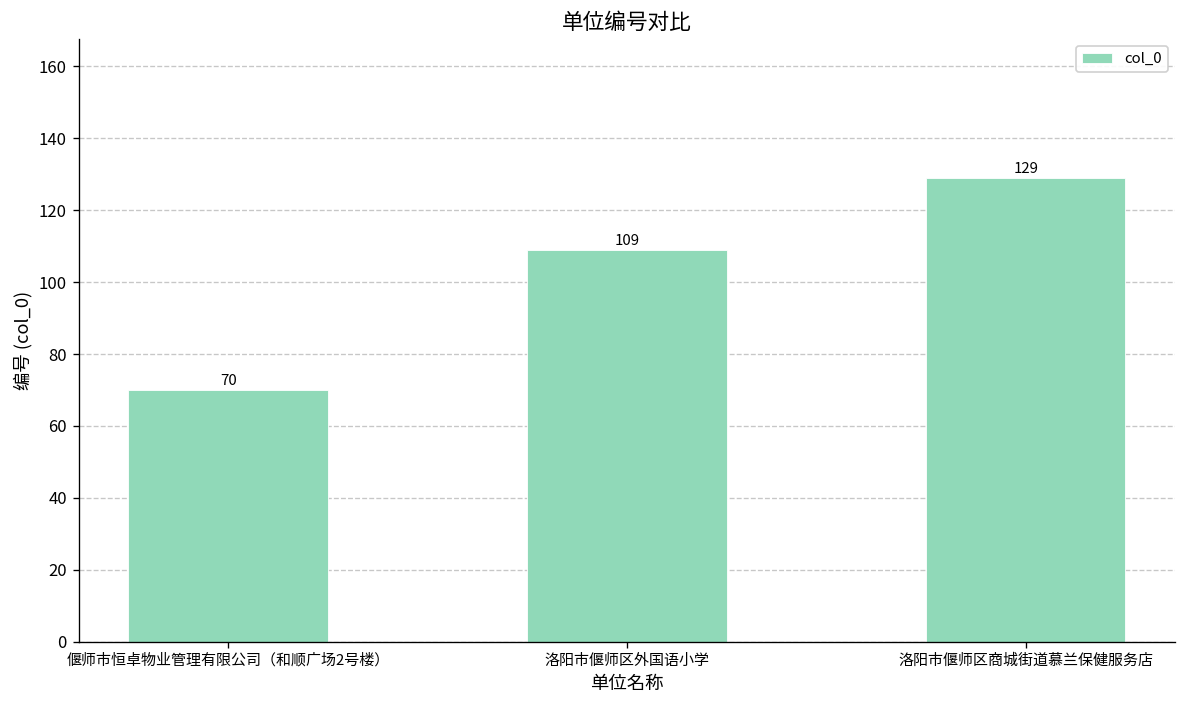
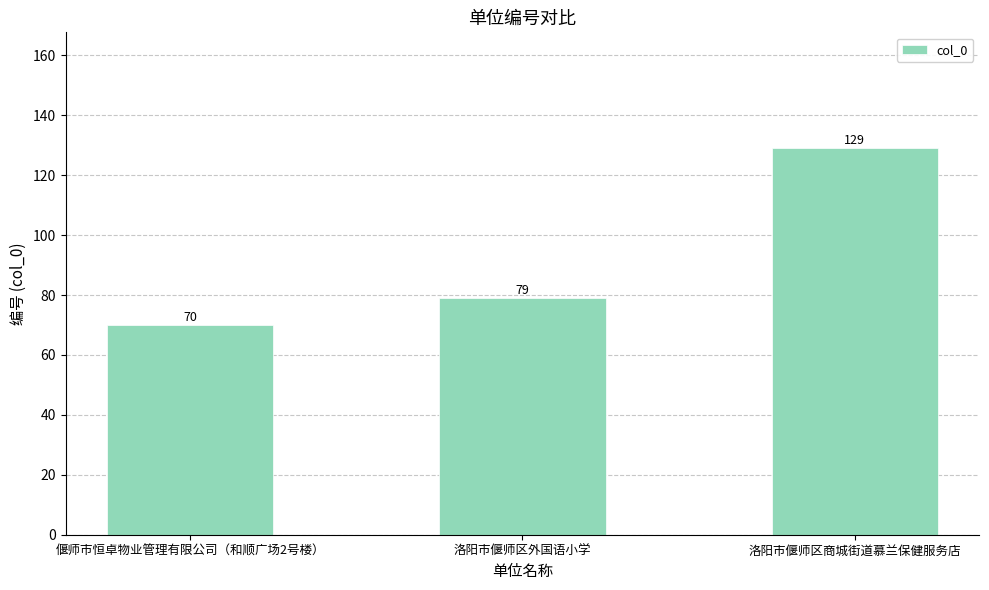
  {
    "偃师市恒卓物业管理有限公司（和顺广场2号楼）": 70,
-   "洛阳市偃师区外国语小学": 109,
+   "洛阳市偃师区外国语小学": 79,
    "洛阳市偃师区商城街道慕兰保健服务店": 129
  }
